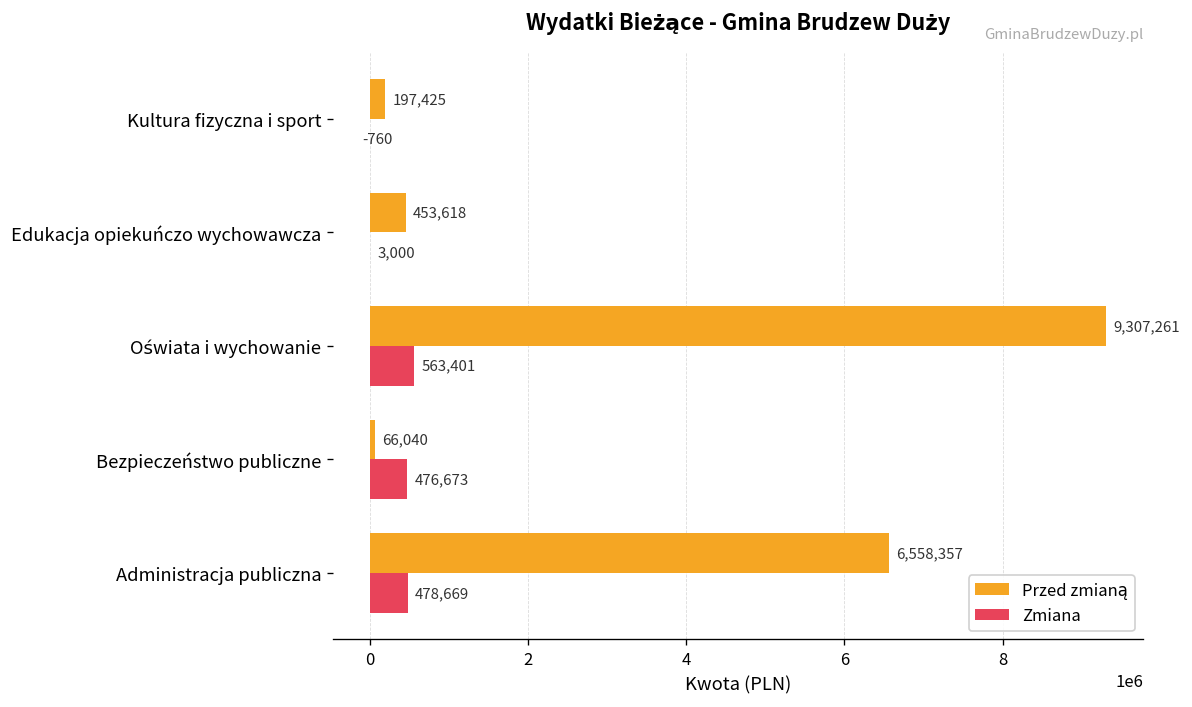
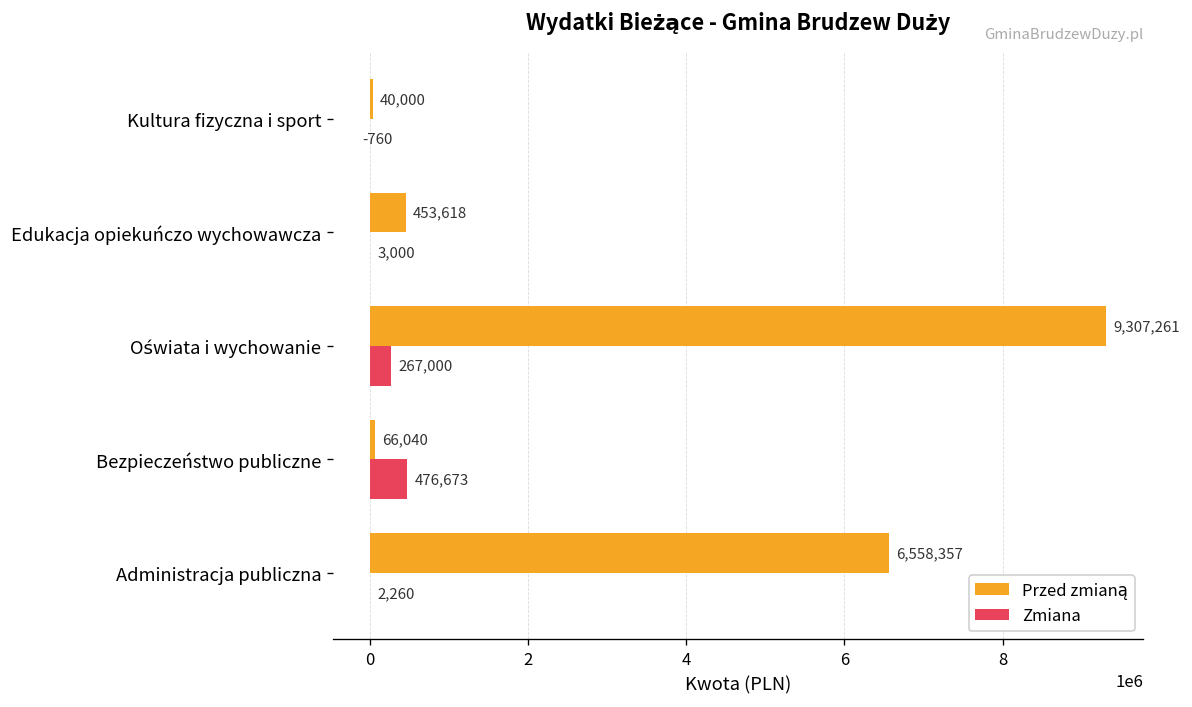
  {
    "Przed zmianą": {
-     "Kultura fizyczna i sport": "197,425",
+     "Kultura fizyczna i sport": "40,000",
      "Edukacja opiekuńczo wychowawcza": "453,618",
      "Oświata i wychowanie": "9,307,261",
      "Bezpieczeństwo publiczne": "66,040",
      "Administracja publiczna": "6,558,357"
    },
    "Zmiana": {
      "Kultura fizyczna i sport": "-760",
      "Edukacja opiekuńczo wychowawcza": "3,000",
-     "Oświata i wychowanie": "563,401",
+     "Oświata i wychowanie": "267,000",
      "Bezpieczeństwo publiczne": "476,673",
-     "Administracja publiczna": "478,669"
+     "Administracja publiczna": "2,260"
    }
  }
